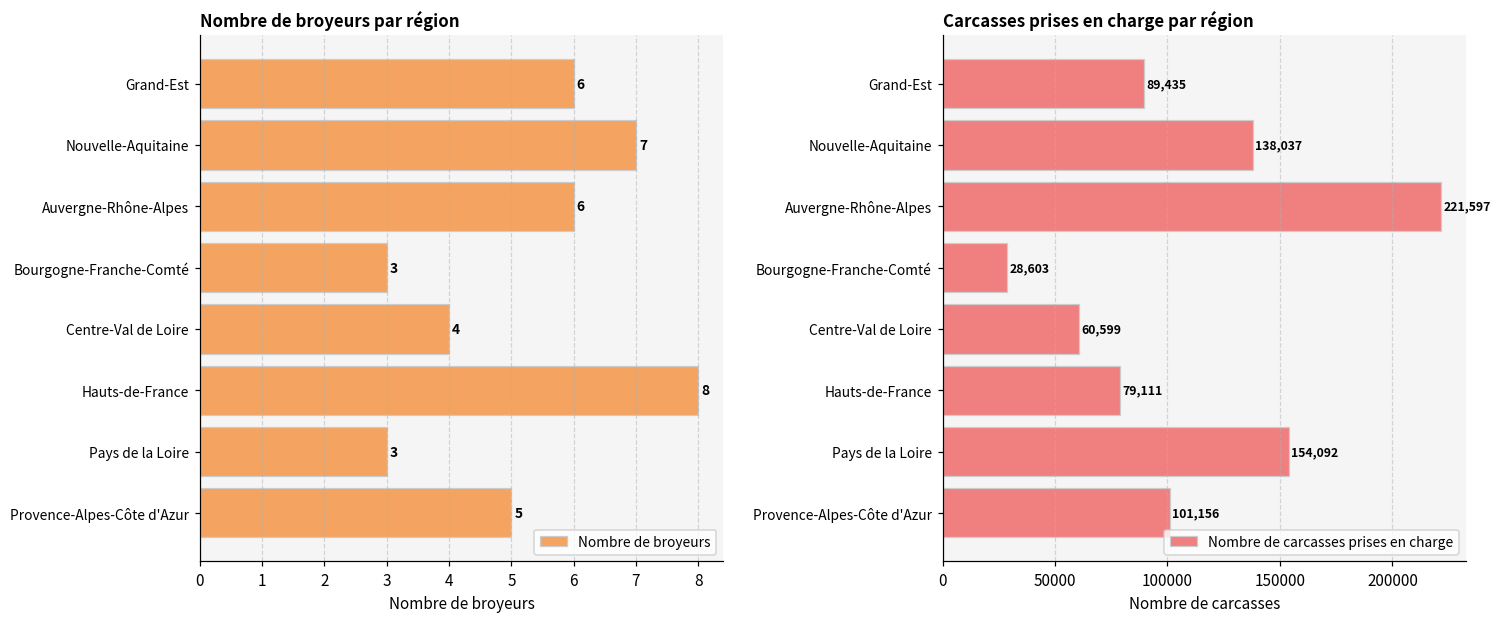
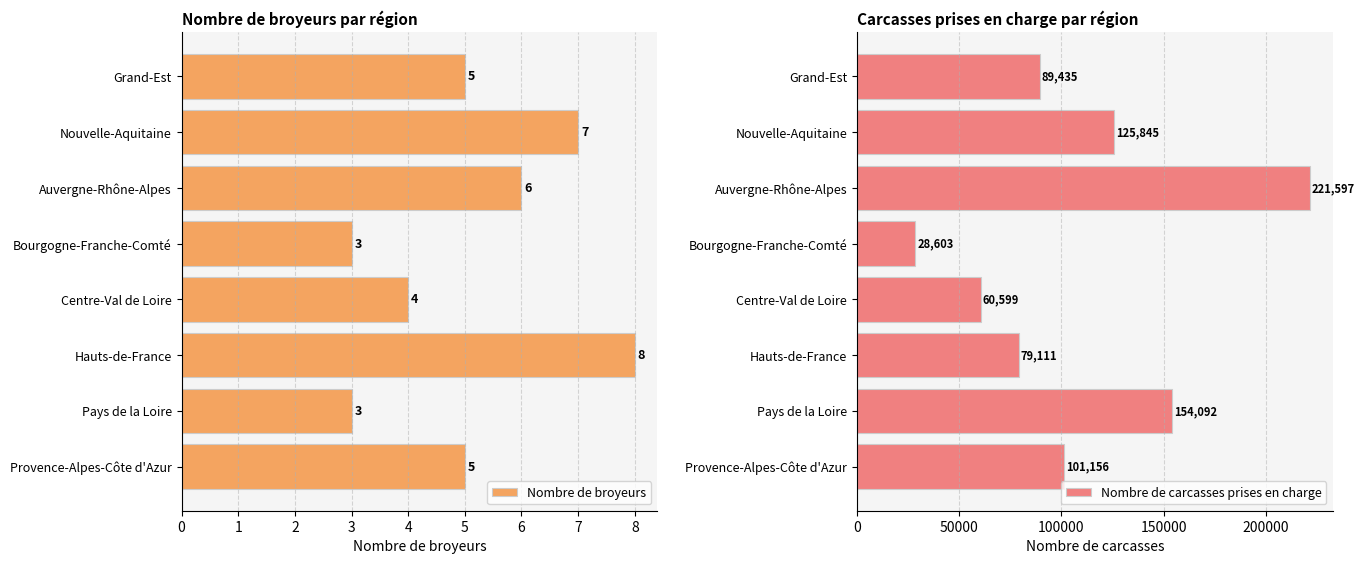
  {
    "Nombre de broyeurs par région": {
-     "Grand-Est": "6",
+     "Grand-Est": "5",
      "Nouvelle-Aquitaine": "7",
      "Auvergne-Rhône-Alpes": "6",
      "Bourgogne-Franche-Comté": "3",
      "Centre-Val de Loire": "4",
      "Hauts-de-France": "8",
      "Pays de la Loire": "3",
      "Provence-Alpes-Côte d'Azur": "5"
    },
    "Carcasses prises en charge par région": {
      "Grand-Est": "89,435",
-     "Nouvelle-Aquitaine": "138,037",
+     "Nouvelle-Aquitaine": "125,845",
      "Auvergne-Rhône-Alpes": "221,597",
      "Bourgogne-Franche-Comté": "28,603",
      "Centre-Val de Loire": "60,599",
      "Hauts-de-France": "79,111",
      "Pays de la Loire": "154,092",
      "Provence-Alpes-Côte d'Azur": "101,156"
    }
  }
